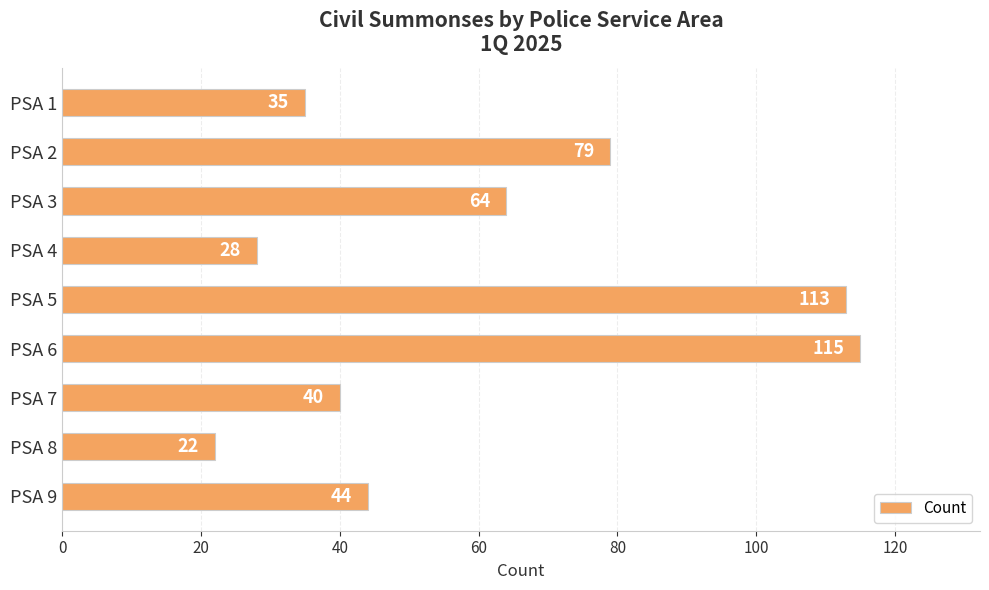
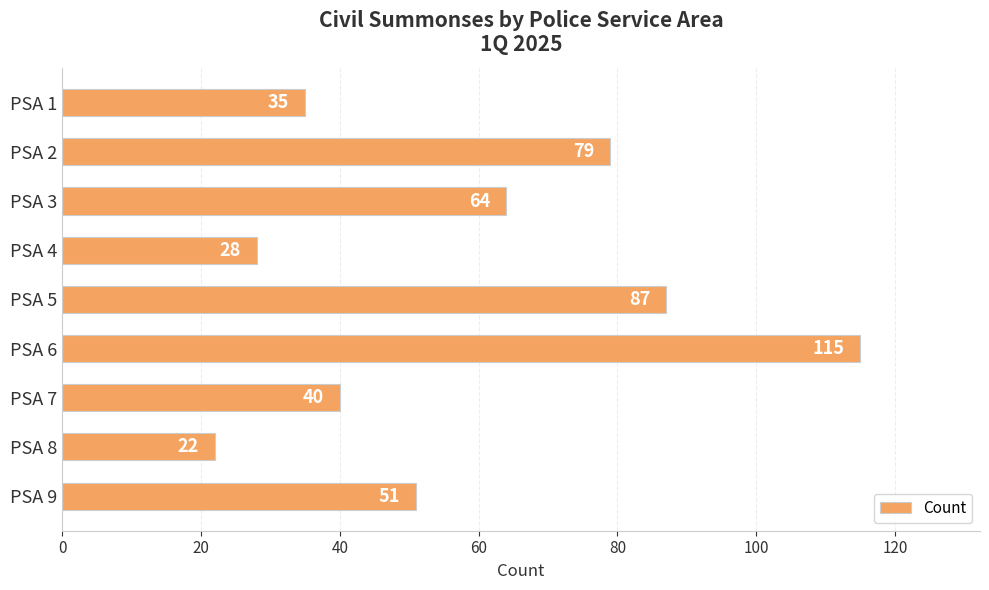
  {
    "PSA 1": 35,
    "PSA 2": 79,
    "PSA 3": 64,
    "PSA 4": 28,
-   "PSA 5": 113,
+   "PSA 5": 87,
    "PSA 6": 115,
    "PSA 7": 40,
    "PSA 8": 22,
-   "PSA 9": 44
+   "PSA 9": 51
  }
